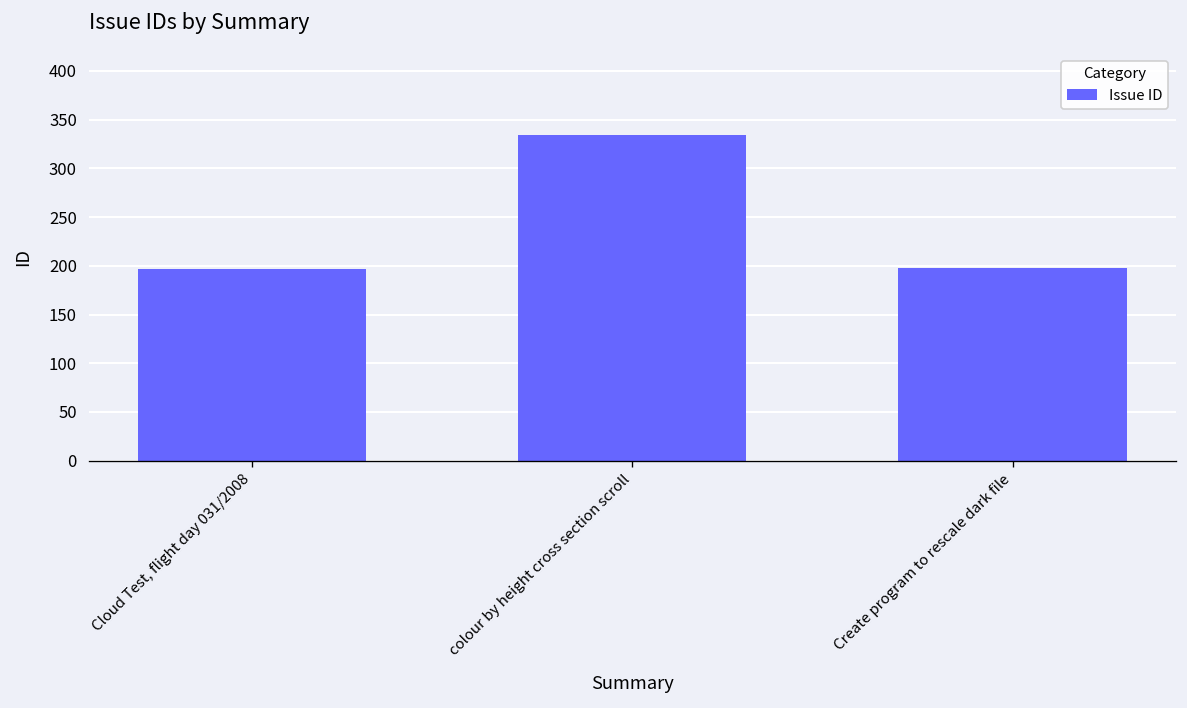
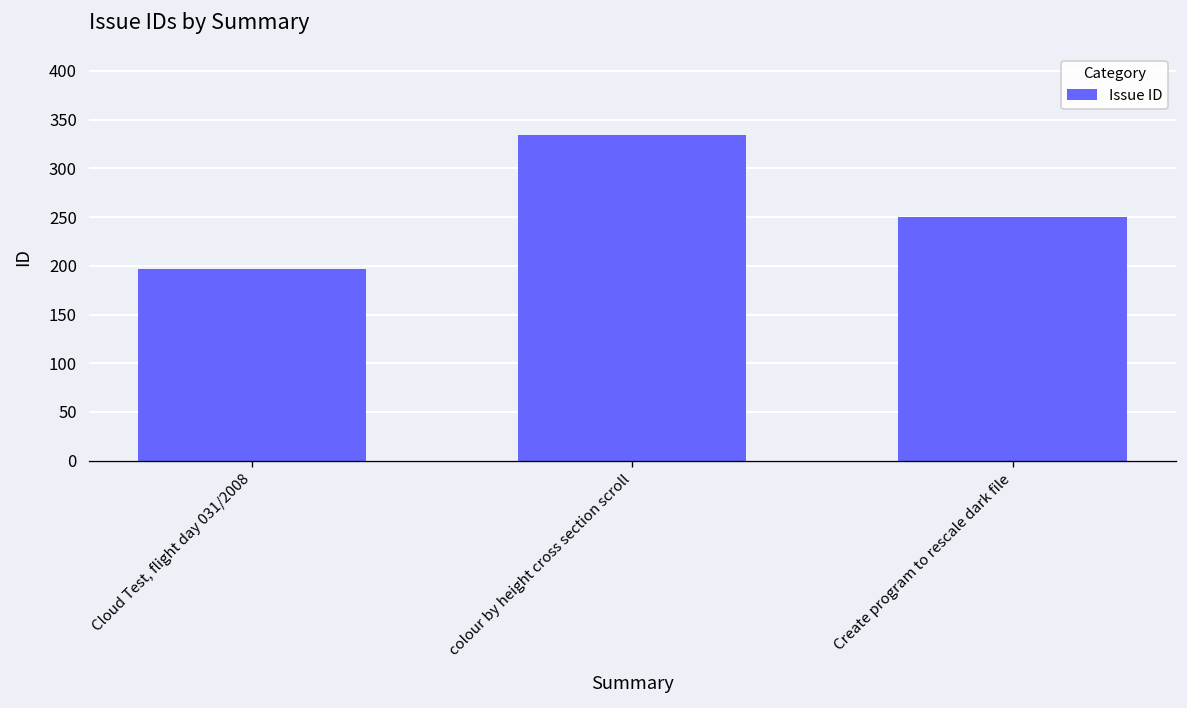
  {
    "Cloud Test, flight day 031/2008": 200,
    "colour by height cross section scroll": 330,
-   "Create program to rescale dark file": 200
+   "Create program to rescale dark file": 250
  }
